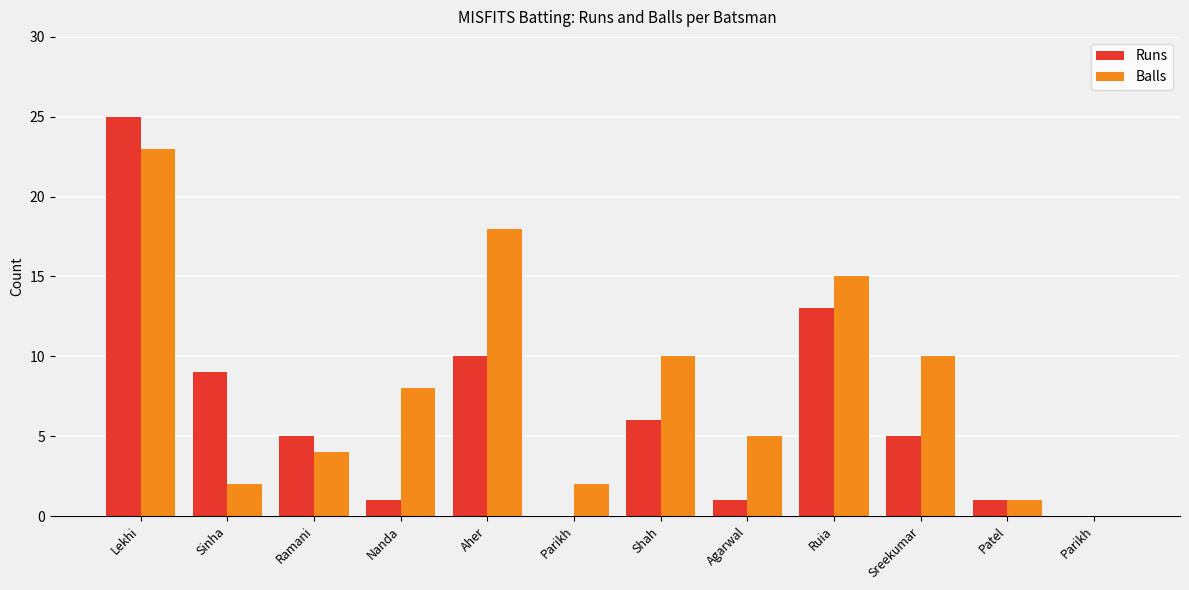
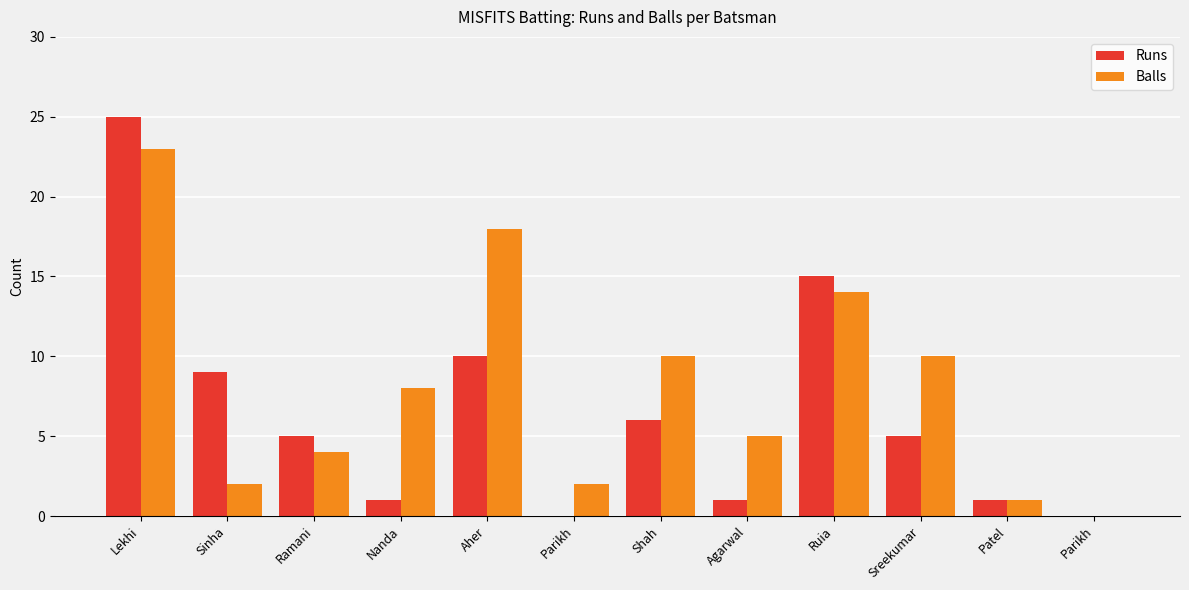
  {
    "Runs": {
      "Lekhi": 25,
      "Sinha": 9,
      "Ramani": 5,
      "Nanda": 1,
      "Aher": 10,
      "Shah": 6,
      "Agarwal": 1,
-     "Ruia": 13,
+     "Ruia": 15,
      "Sreekumar": 5,
      "Patel": 1
    },
    "Balls": {
      "Lekhi": 23,
      "Sinha": 2,
      "Ramani": 4,
      "Nanda": 8,
      "Aher": 18,
      "Shah": 10,
      "Agarwal": 5,
-     "Ruia": 15,
+     "Ruia": 14,
      "Sreekumar": 10,
      "Patel": 1
    }
  }
